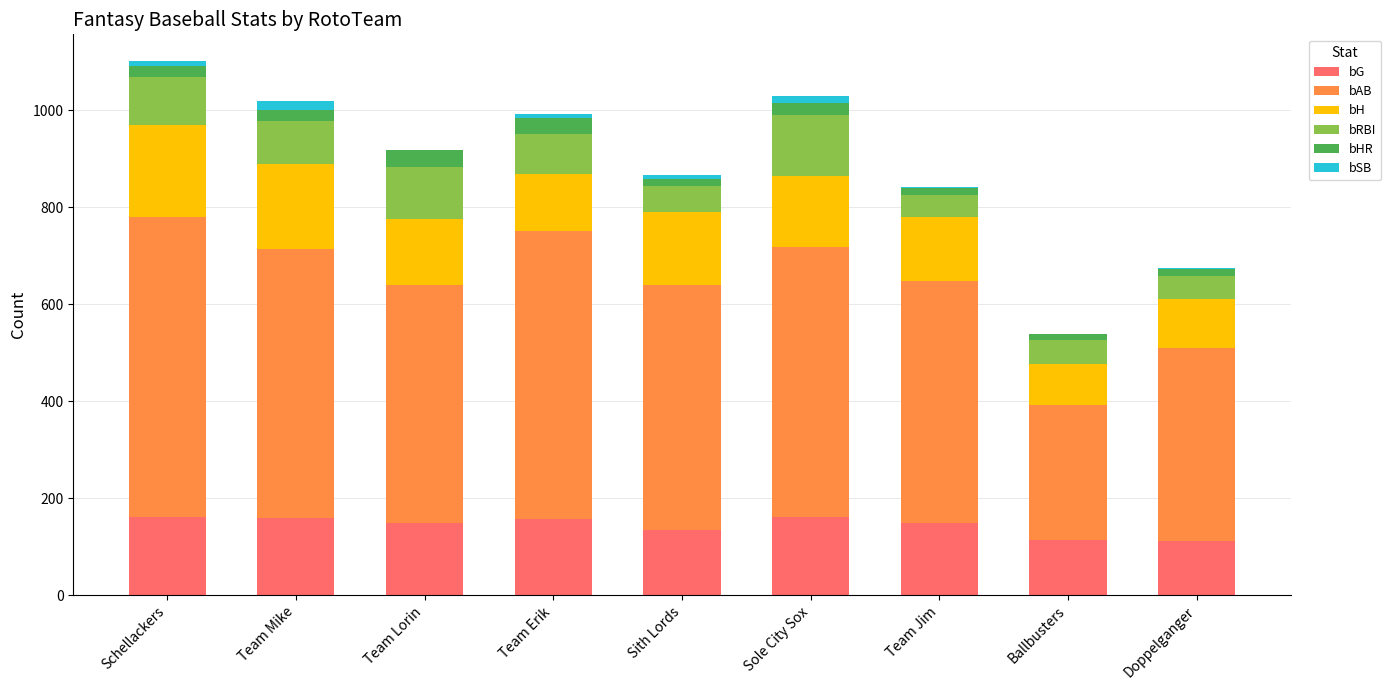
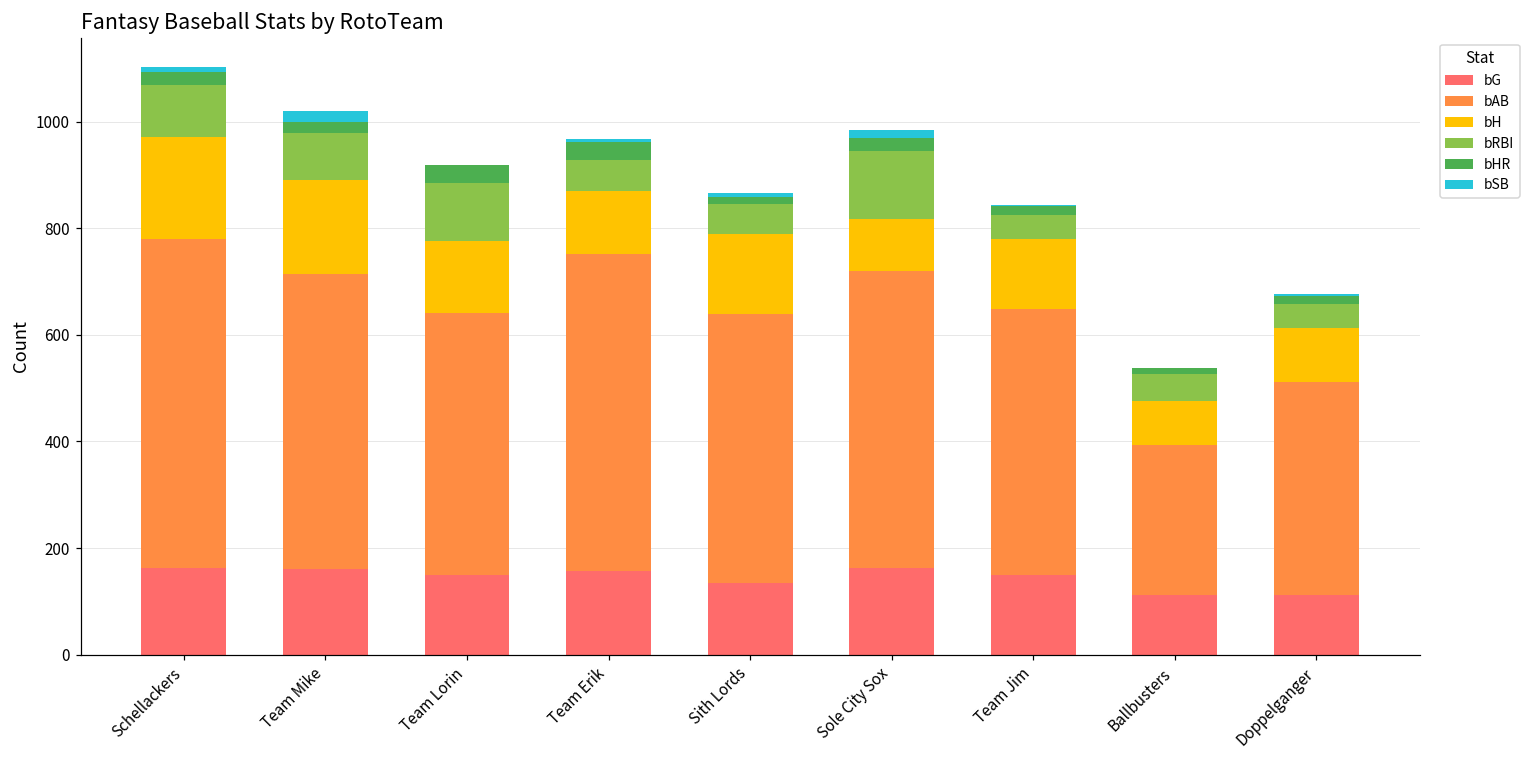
  {
    "bH": {
      "Schellackers": 190,
      "Team Mike": 180,
      "Team Lorin": 140,
      "Team Erik": 120,
      "Sith Lords": 150,
-     "Sole City Sox": 150,
+     "Sole City Sox": 100,
      "Team Jim": 130,
      "Ballbusters": 80,
      "Doppelganger": 100
    },
    "bRBI": {
      "Schellackers": 100,
      "Team Mike": 90,
      "Team Lorin": 110,
-     "Team Erik": 80,
+     "Team Erik": 60,
      "Sith Lords": 60,
      "Sole City Sox": 130,
      "Team Jim": 50,
      "Ballbusters": 50,
      "Doppelganger": 50
    },
    "bHR": {
      "Schellackers": 20,
      "Team Mike": 20,
      "Team Lorin": 40,
      "Team Erik": 30,
      "Sith Lords": 10,
      "Sole City Sox": 30,
      "Team Jim": 20,
      "Ballbusters": 10,
      "Doppelganger": 10
    },
    "bSB": {
      "Schellackers": 10,
      "Team Mike": 20,
      "Team Lorin": 0,
      "Team Erik": 10,
      "Sith Lords": 10,
      "Sole City Sox": 10,
      "Ballbusters": 0
    }
  }
